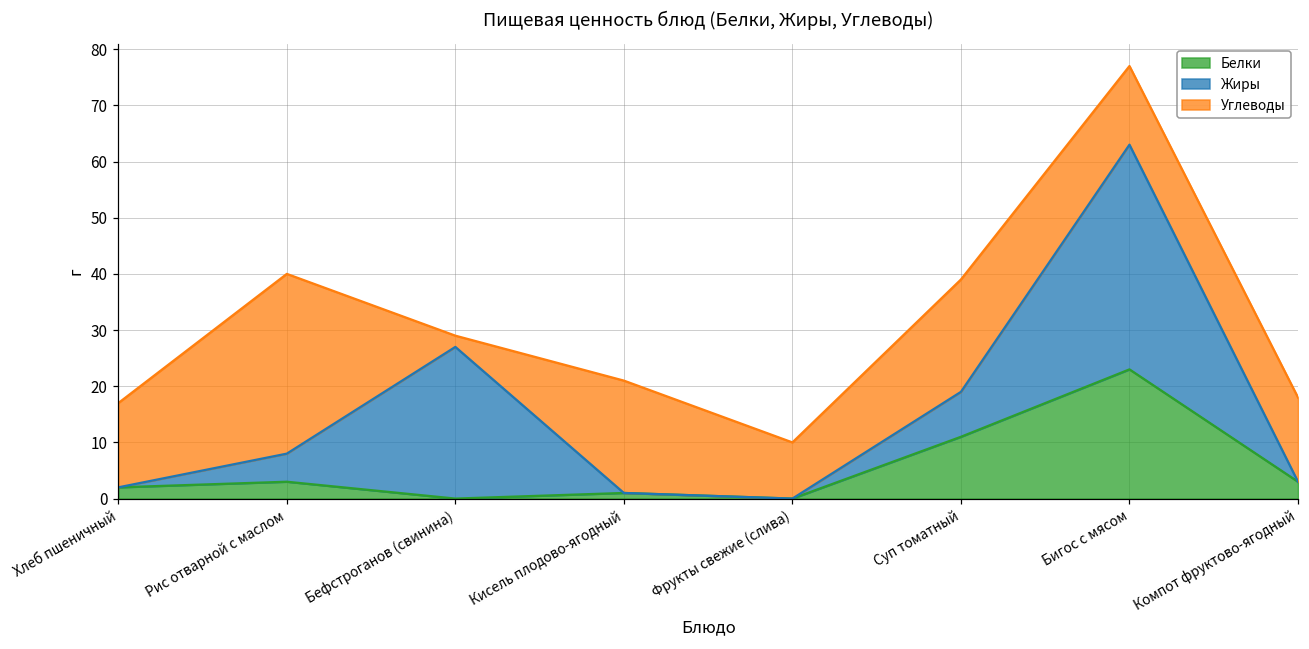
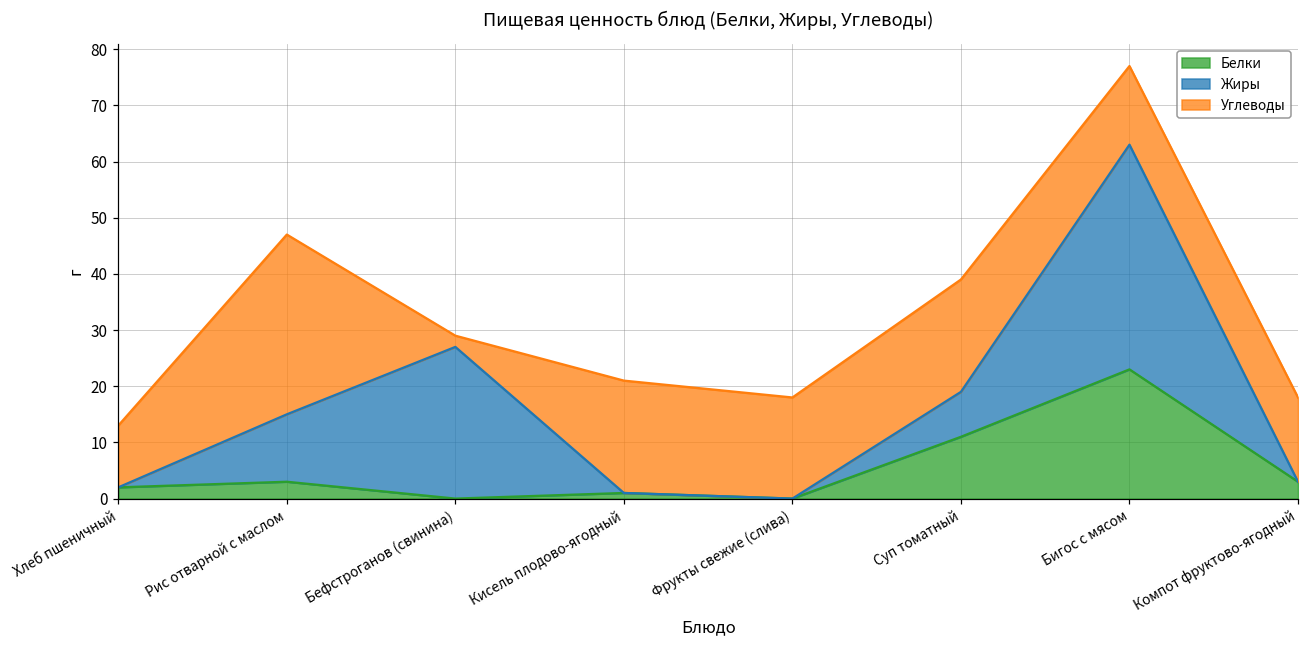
  {
    "Белки": {
      "Рис отварной с маслом": 3,
      "Бефстроганов (свинина)": 0,
      "Суп томатный": 11,
      "Бигос с мясом": 23
    },
    "Жиры": {
-     "Рис отварной с маслом": 5,
+     "Рис отварной с маслом": 12,
      "Бефстроганов (свинина)": 27,
      "Суп томатный": 8,
      "Бигос с мясом": 40
    },
    "Углеводы": {
-     "Хлеб пшеничный": 15,
+     "Хлеб пшеничный": 11,
      "Рис отварной с маслом": 32,
      "Бефстроганов (свинина)": 2,
      "Кисель плодово-ягодный": 20,
-     "Фрукты свежие (слива)": 10,
+     "Фрукты свежие (слива)": 18,
      "Суп томатный": 20,
      "Бигос с мясом": 14,
      "Компот фруктово-ягодный": 15
    }
  }
